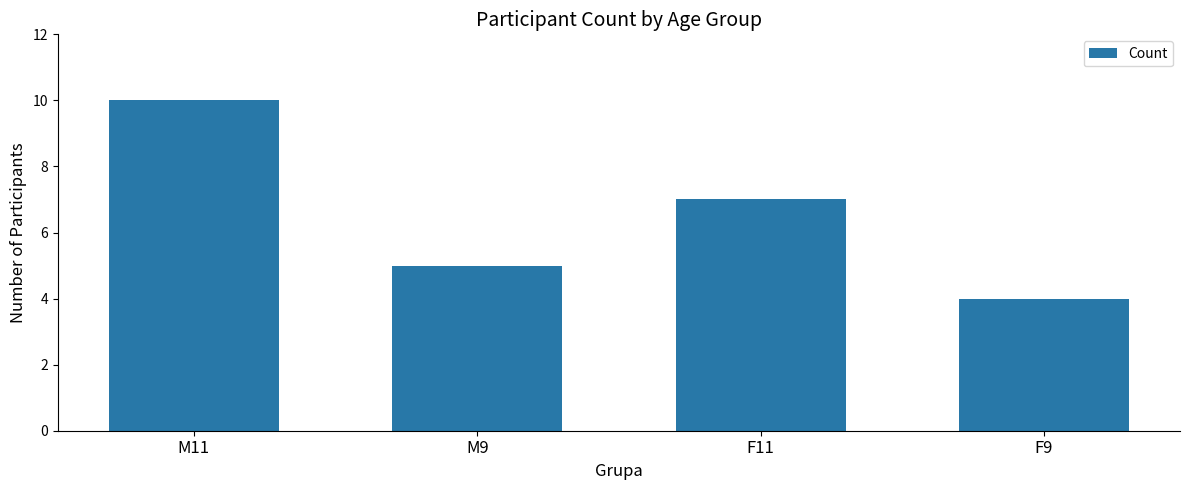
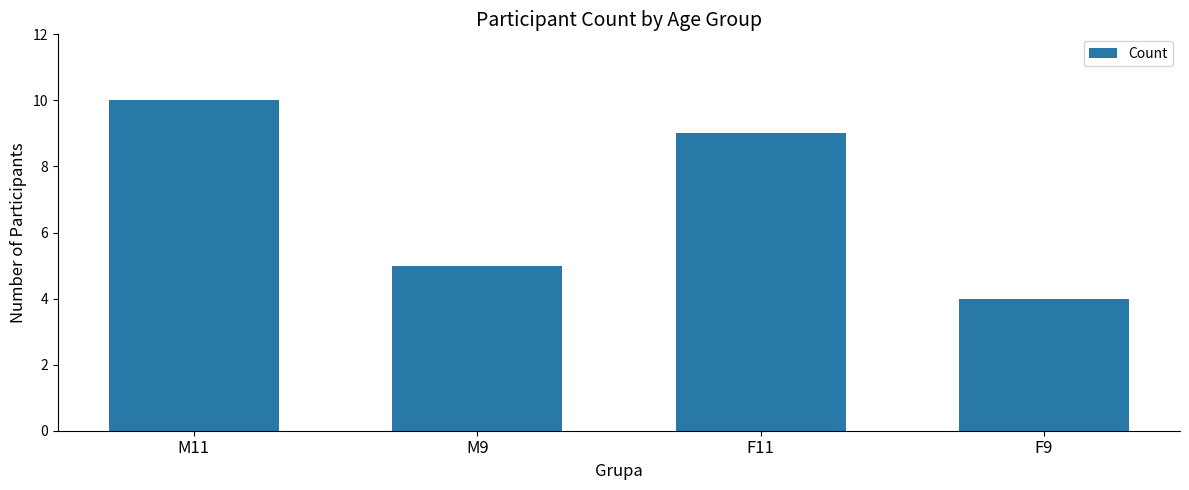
  {
    "M11": 10,
    "M9": 5,
-   "F11": 7,
+   "F11": 9,
    "F9": 4
  }
